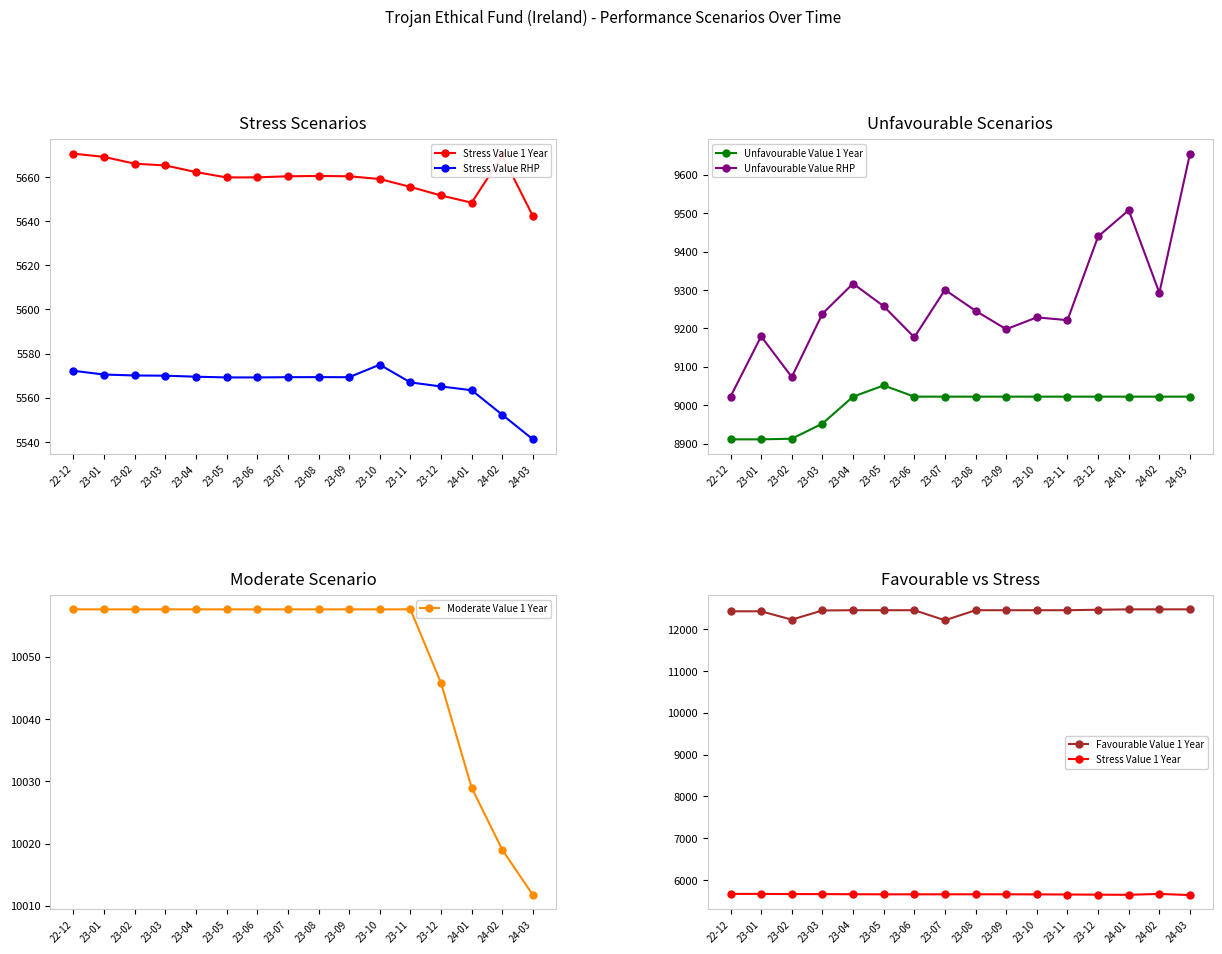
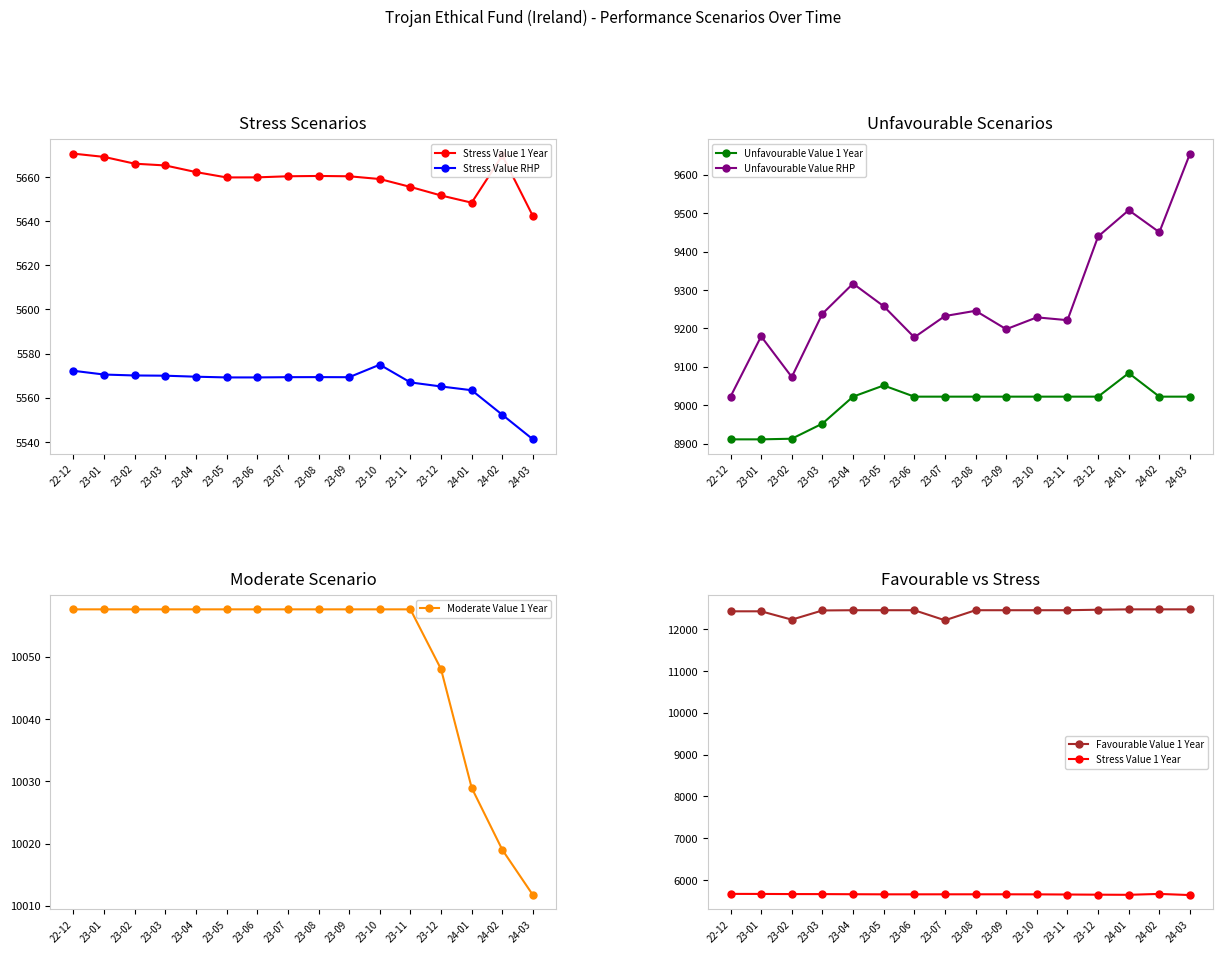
  {
    "Stress Scenarios": {
      "Stress Value 1 Year": {
        "22-12": 5671,
        "23-01": 5669,
        "23-02": 5666,
        "23-03": 5665,
        "23-04": 5662,
        "23-05": 5660,
        "23-06": 5660,
        "23-07": 5660,
        "23-08": 5660,
        "23-09": 5660,
        "23-10": 5659,
        "23-11": 5656,
        "23-12": 5652,
        "24-01": 5648,
        "24-03": 5642
      },
      "Stress Value RHP": {
        "22-12": 5572,
        "23-01": 5571,
        "23-02": 5570,
        "23-03": 5570,
        "23-04": 5570,
        "23-05": 5569,
        "23-06": 5569,
        "23-07": 5569,
        "23-08": 5569,
        "23-09": 5569,
        "23-10": 5575,
        "23-11": 5567,
        "23-12": 5565,
        "24-01": 5563,
        "24-02": 5552,
        "24-03": 5541
      }
    },
    "Unfavourable Scenarios": {
      "Unfavourable Value 1 Year": {
        "22-12": 8910,
        "23-01": 8910,
        "23-02": 8910,
        "23-03": 8950,
        "23-04": 9020,
        "23-05": 9050,
        "23-06": 9020,
        "23-07": 9020,
        "23-08": 9020,
        "23-09": 9020,
        "23-10": 9020,
        "23-11": 9020,
        "23-12": 9020,
-       "24-01": 9020,
+       "24-01": 9080,
        "24-02": 9020,
        "24-03": 9020
      },
      "Unfavourable Value RHP": {
        "22-12": 9020,
        "23-01": 9180,
        "23-02": 9070,
        "23-03": 9240,
        "23-04": 9320,
        "23-05": 9260,
        "23-06": 9180,
-       "23-07": 9300,
+       "23-07": 9230,
        "23-08": 9250,
        "23-09": 9200,
        "23-10": 9230,
        "23-11": 9220,
        "23-12": 9440,
        "24-01": 9510,
-       "24-02": 9290,
+       "24-02": 9450,
        "24-03": 9660
      }
    },
    "Moderate Scenario": {
      "22-12": 10058,
      "23-01": 10058,
      "23-02": 10058,
      "23-03": 10058,
      "23-04": 10058,
      "23-05": 10058,
      "23-06": 10058,
      "23-07": 10058,
      "23-08": 10058,
      "23-09": 10058,
      "23-10": 10058,
      "23-11": 10058,
-     "23-12": 10046,
+     "23-12": 10048,
      "24-01": 10029,
      "24-02": 10019,
      "24-03": 10012
    },
    "Favourable vs Stress": {
      "Favourable Value 1 Year": {
        "22-12": 12400,
        "23-01": 12400,
        "23-02": 12200,
        "23-03": 12400,
        "23-04": 12400,
        "23-05": 12400,
        "23-06": 12400,
        "23-07": 12200,
        "23-08": 12400,
        "23-09": 12400,
        "23-10": 12400,
        "23-11": 12400,
        "23-12": 12500,
        "24-01": 12500,
        "24-02": 12500,
        "24-03": 12500
      },
      "Stress Value 1 Year": {
        "22-12": 5700,
        "23-01": 5700,
        "23-02": 5700,
        "23-03": 5700,
        "23-04": 5700,
        "23-05": 5700,
        "23-06": 5700,
        "23-07": 5700,
        "23-08": 5700,
        "23-09": 5700,
        "23-10": 5700,
        "23-11": 5700,
        "23-12": 5700,
        "24-01": 5600,
        "24-02": 5700,
        "24-03": 5600
      }
    }
  }
